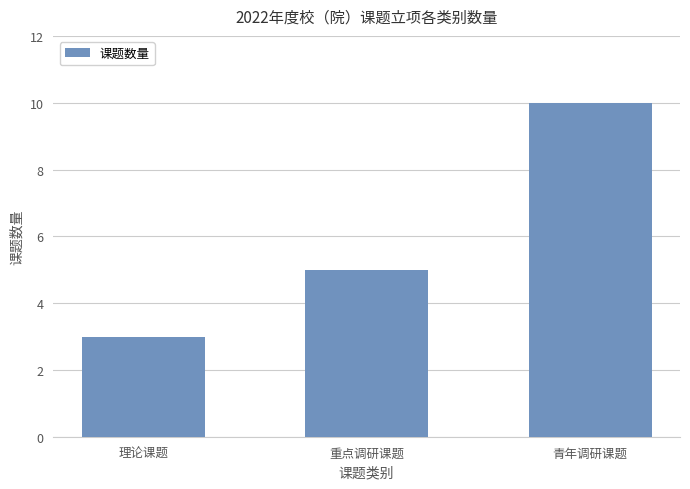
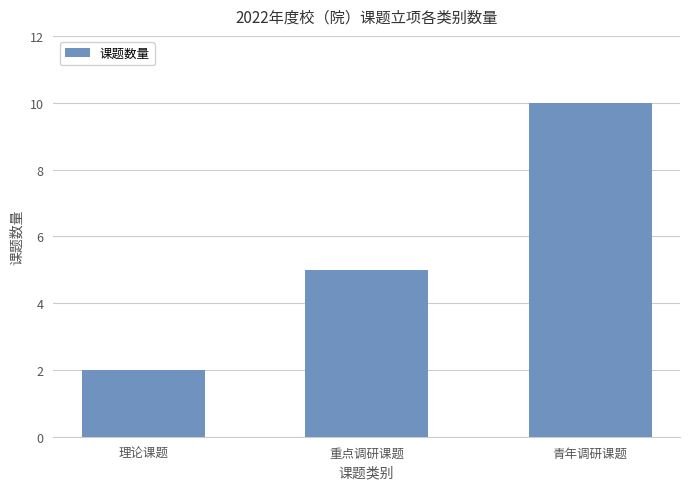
  {
-   "理论课题": 3,
+   "理论课题": 2,
    "重点调研课题": 5,
    "青年调研课题": 10
  }
